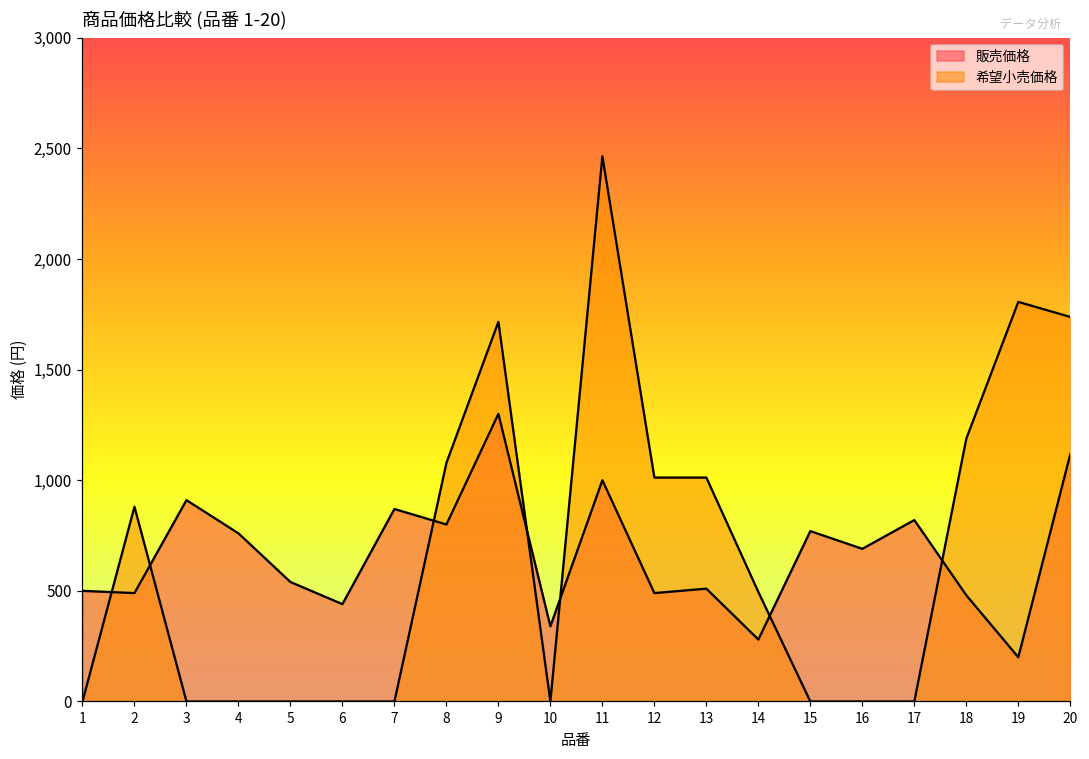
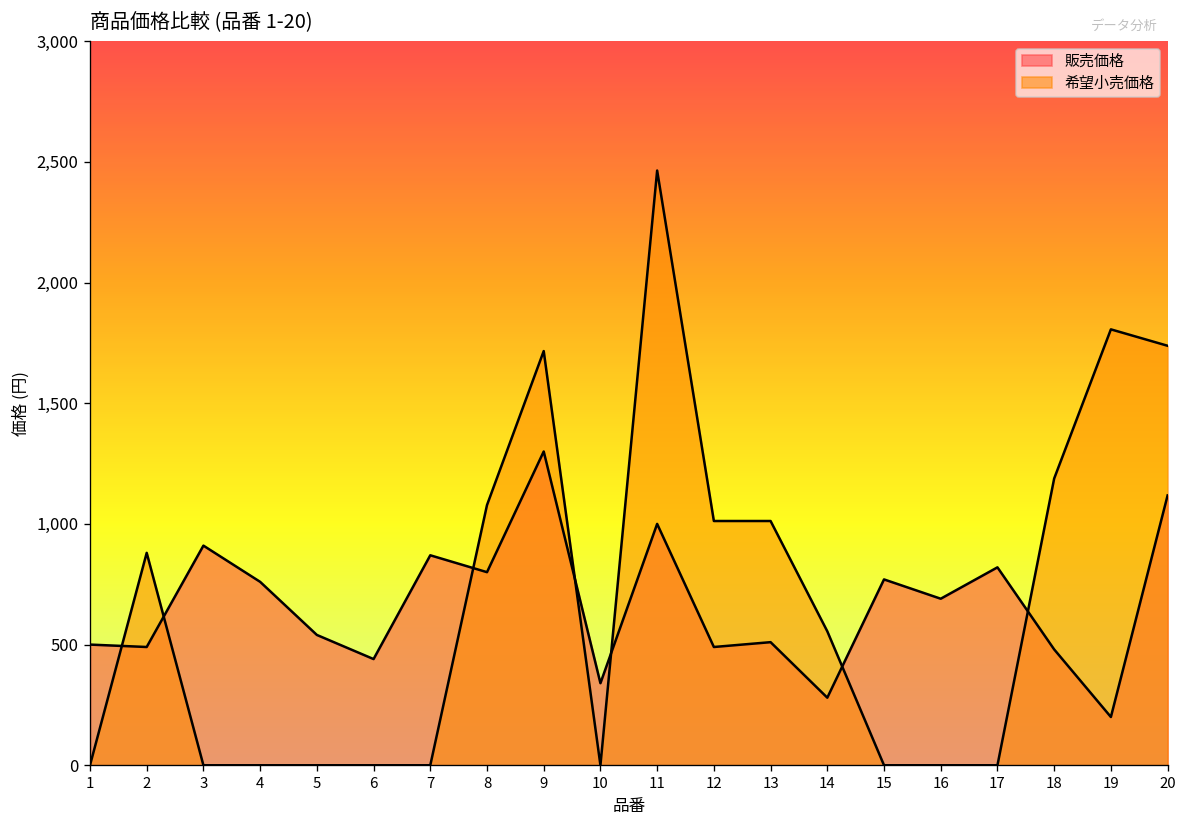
  {
    "商品価格比較 (品番 1-20)": {
      "販売価格": {
        "1": "500",
        "2": "490",
        "3": "910",
        "4": "760",
        "5": "540",
        "6": "440",
        "7": "870",
        "8": "800",
        "9": "1,300",
        "10": "340",
        "11": "1,000",
        "12": "490",
        "13": "510",
        "14": "280",
        "15": "770",
        "16": "690",
        "17": "820",
        "18": "480",
        "19": "200",
        "20": "1,120"
      },
      "希望小売価格": {
        "1": "0",
        "2": "880",
        "3": "0",
        "4": "0",
        "5": "0",
        "6": "0",
        "7": "0",
        "8": "1,080",
        "9": "1,720",
        "10": "0",
        "11": "2,460",
        "12": "1,010",
        "13": "1,010",
-       "14": "500",
+       "14": "560",
        "15": "0",
        "16": "0",
        "17": "0",
        "18": "1,190",
        "19": "1,810",
        "20": "1,740"
      }
    }
  }
